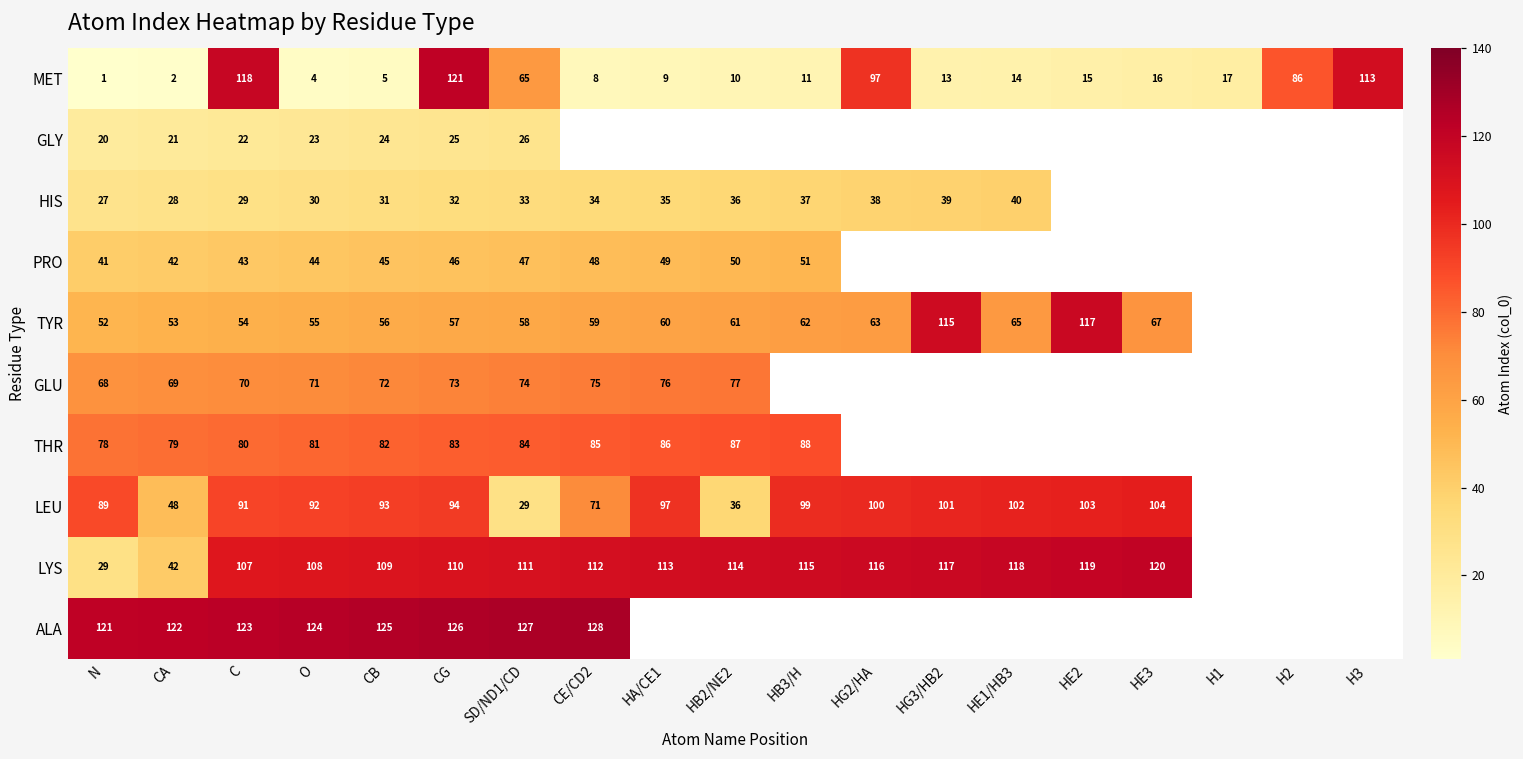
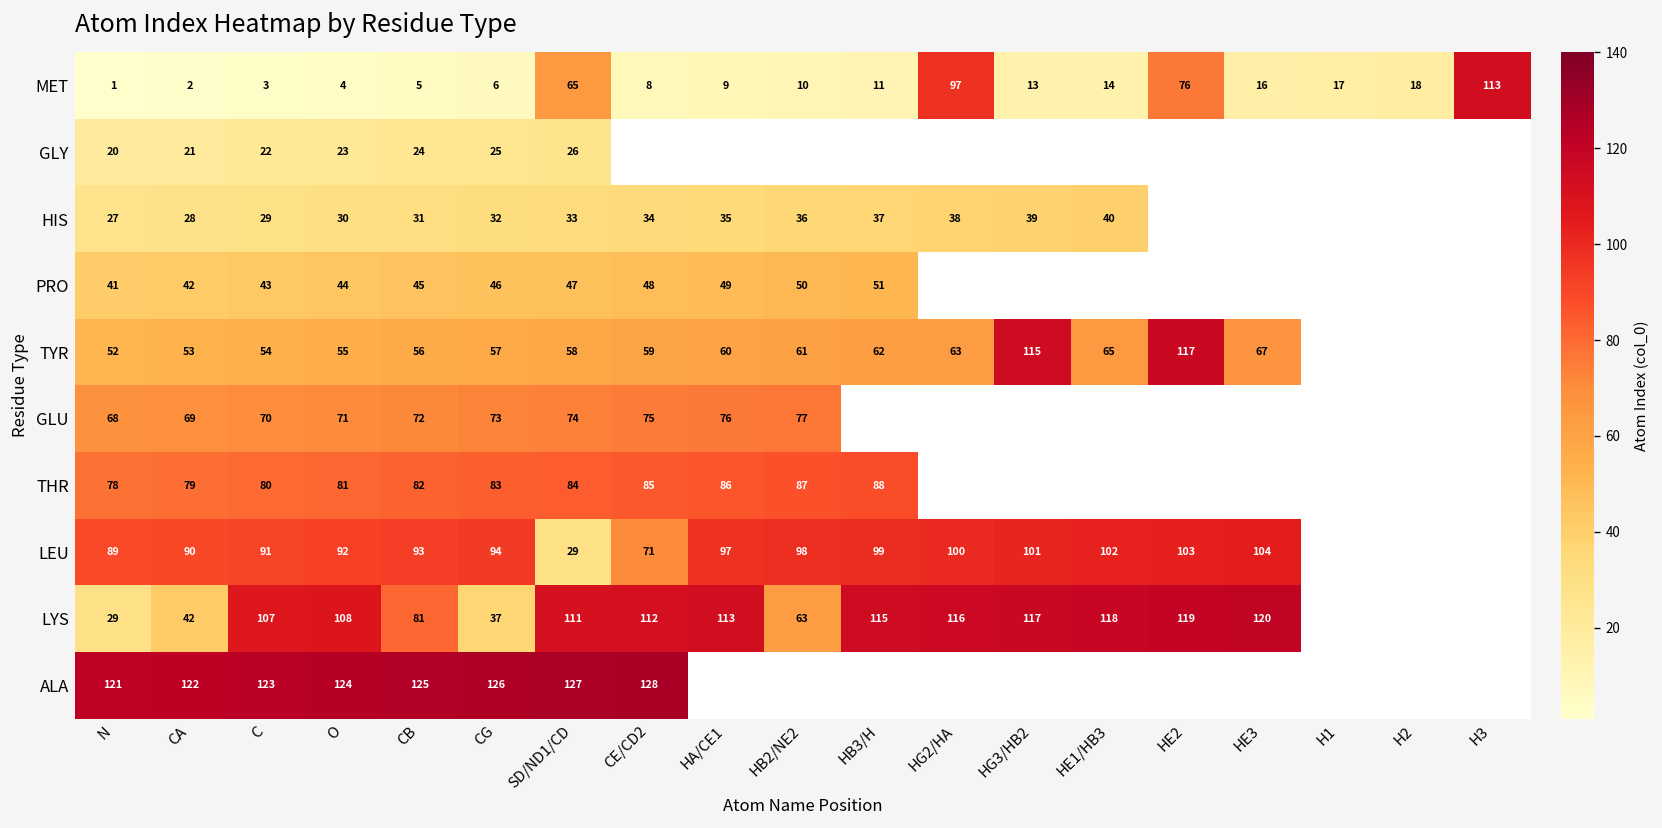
  {
    "MET": {
      "N": 1,
      "CA": 2,
-     "C": 118,
+     "C": 3,
      "O": 4,
      "CB": 5,
-     "CG": 121,
+     "CG": 6,
      "SD/ND1/CD": 65,
      "CE/CD2": 8,
      "HA/CE1": 9,
      "HB2/NE2": 10,
      "HB3/H": 11,
      "HG2/HA": 97,
      "HG3/HB2": 13,
      "HE1/HB3": 14,
-     "HE2": 15,
+     "HE2": 76,
      "HE3": 16,
      "H1": 17,
-     "H2": 86,
+     "H2": 18,
      "H3": 113
    },
    "GLY": {
      "N": 20,
      "CA": 21,
      "C": 22,
      "O": 23,
      "CB": 24,
      "CG": 25,
      "SD/ND1/CD": 26
    },
    "HIS": {
      "N": 27,
      "CA": 28,
      "C": 29,
      "O": 30,
      "CB": 31,
      "CG": 32,
      "SD/ND1/CD": 33,
      "CE/CD2": 34,
      "HA/CE1": 35,
      "HB2/NE2": 36,
      "HB3/H": 37,
      "HG2/HA": 38,
      "HG3/HB2": 39,
      "HE1/HB3": 40
    },
    "PRO": {
      "N": 41,
      "CA": 42,
      "C": 43,
      "O": 44,
      "CB": 45,
      "CG": 46,
      "SD/ND1/CD": 47,
      "CE/CD2": 48,
      "HA/CE1": 49,
      "HB2/NE2": 50,
      "HB3/H": 51
    },
    "TYR": {
      "N": 52,
      "CA": 53,
      "C": 54,
      "O": 55,
      "CB": 56,
      "CG": 57,
      "SD/ND1/CD": 58,
      "CE/CD2": 59,
      "HA/CE1": 60,
      "HB2/NE2": 61,
      "HB3/H": 62,
      "HG2/HA": 63,
      "HG3/HB2": 115,
      "HE1/HB3": 65,
      "HE2": 117,
      "HE3": 67
    },
    "GLU": {
      "N": 68,
      "CA": 69,
      "C": 70,
      "O": 71,
      "CB": 72,
      "CG": 73,
      "SD/ND1/CD": 74,
      "CE/CD2": 75,
      "HA/CE1": 76,
      "HB2/NE2": 77
    },
    "THR": {
      "N": 78,
      "CA": 79,
      "C": 80,
      "O": 81,
      "CB": 82,
      "CG": 83,
      "SD/ND1/CD": 84,
      "CE/CD2": 85,
      "HA/CE1": 86,
      "HB2/NE2": 87,
      "HB3/H": 88
    },
    "LEU": {
      "N": 89,
-     "CA": 48,
+     "CA": 90,
      "C": 91,
      "O": 92,
      "CB": 93,
      "CG": 94,
      "SD/ND1/CD": 29,
      "CE/CD2": 71,
      "HA/CE1": 97,
-     "HB2/NE2": 36,
+     "HB2/NE2": 98,
      "HB3/H": 99,
      "HG2/HA": 100,
      "HG3/HB2": 101,
      "HE1/HB3": 102,
      "HE2": 103,
      "HE3": 104
    },
    "LYS": {
      "N": 29,
      "CA": 42,
      "C": 107,
      "O": 108,
-     "CB": 109,
-     "CG": 110,
+     "CB": 81,
+     "CG": 37,
      "SD/ND1/CD": 111,
      "CE/CD2": 112,
      "HA/CE1": 113,
-     "HB2/NE2": 114,
+     "HB2/NE2": 63,
      "HB3/H": 115,
      "HG2/HA": 116,
      "HG3/HB2": 117,
      "HE1/HB3": 118,
      "HE2": 119,
      "HE3": 120
    },
    "ALA": {
      "N": 121,
      "CA": 122,
      "C": 123,
      "O": 124,
      "CB": 125,
      "CG": 126,
      "SD/ND1/CD": 127,
      "CE/CD2": 128
    }
  }
